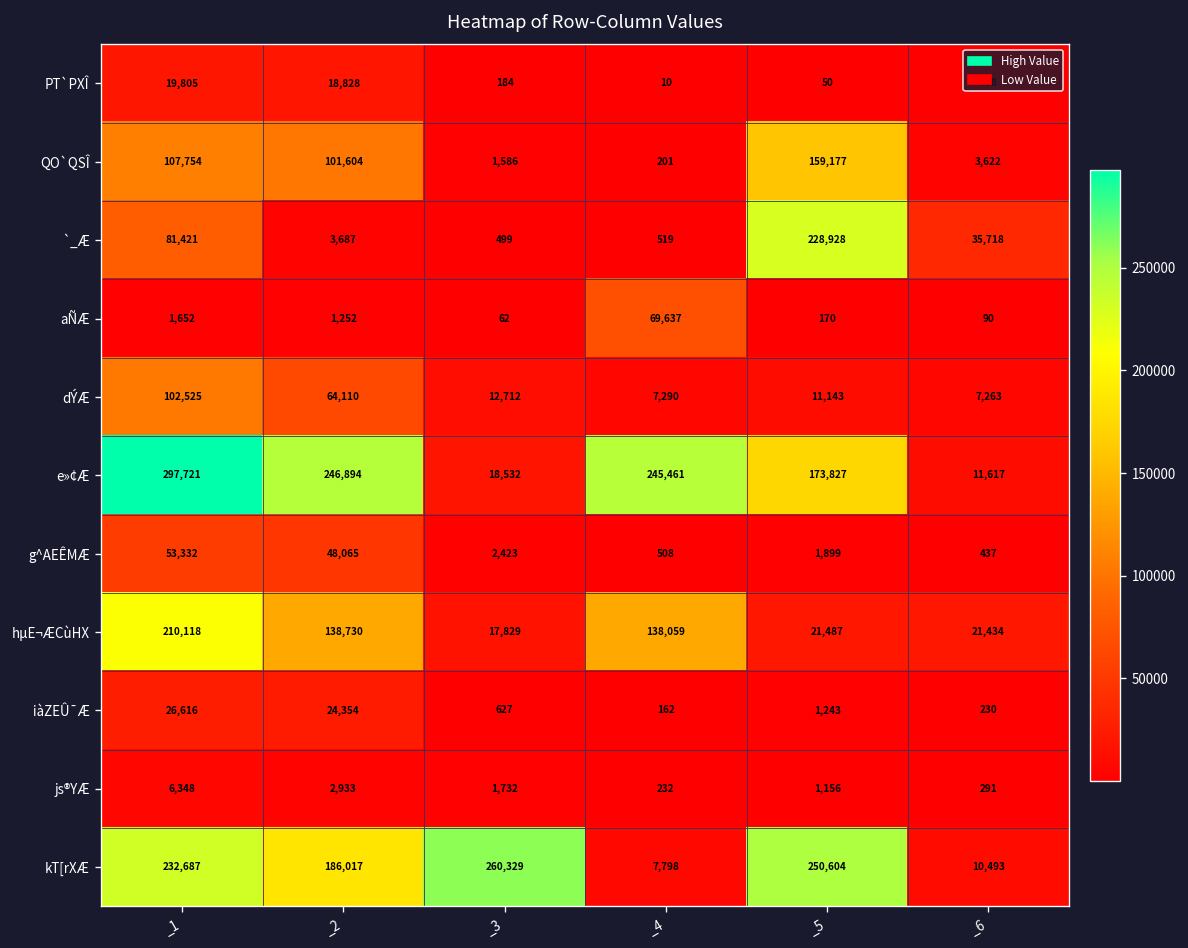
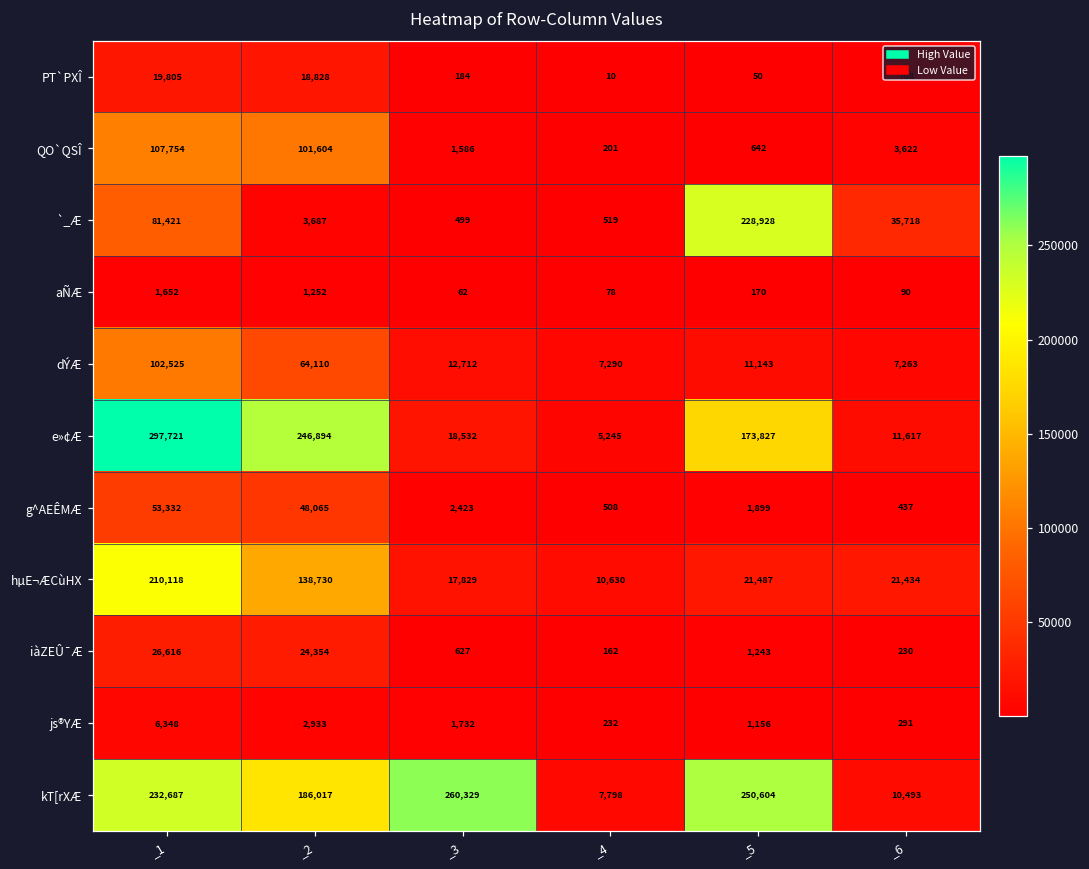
  {
    "PT`PXÎ": {
      "_1": "19,805",
      "_2": "18,828",
      "_3": "184",
      "_4": "10",
      "_5": "50"
    },
    "QO`QSÎ": {
      "_1": "107,754",
      "_2": "101,604",
      "_3": "1,586",
      "_4": "201",
-     "_5": "159,177",
+     "_5": "642",
      "_6": "3,622"
    },
    "`_Æ": {
      "_1": "81,421",
      "_2": "3,687",
      "_3": "499",
      "_4": "519",
      "_5": "228,928",
      "_6": "35,718"
    },
    "aÑÆ": {
      "_1": "1,652",
      "_2": "1,252",
      "_3": "62",
-     "_4": "69,637",
+     "_4": "78",
      "_5": "170",
      "_6": "90"
    },
    "dÝÆ": {
      "_1": "102,525",
      "_2": "64,110",
      "_3": "12,712",
      "_4": "7,290",
      "_5": "11,143",
      "_6": "7,263"
    },
    "e»¢Æ": {
      "_1": "297,721",
      "_2": "246,894",
      "_3": "18,532",
-     "_4": "245,461",
+     "_4": "5,245",
      "_5": "173,827",
      "_6": "11,617"
    },
    "g^AEÊMÆ": {
      "_1": "53,332",
      "_2": "48,065",
      "_3": "2,423",
      "_4": "508",
      "_5": "1,899",
      "_6": "437"
    },
    "hµE¬ÆCùHX": {
      "_1": "210,118",
      "_2": "138,730",
      "_3": "17,829",
-     "_4": "138,059",
+     "_4": "10,630",
      "_5": "21,487",
      "_6": "21,434"
    },
    "iàZEÛ¯Æ": {
      "_1": "26,616",
      "_2": "24,354",
      "_3": "627",
      "_4": "162",
      "_5": "1,243",
      "_6": "230"
    },
    "js®YÆ": {
      "_1": "6,348",
      "_2": "2,933",
      "_3": "1,732",
      "_4": "232",
      "_5": "1,156",
      "_6": "291"
    },
    "kT[rXÆ": {
      "_1": "232,687",
      "_2": "186,017",
      "_3": "260,329",
      "_4": "7,798",
      "_5": "250,604",
      "_6": "10,493"
    }
  }
